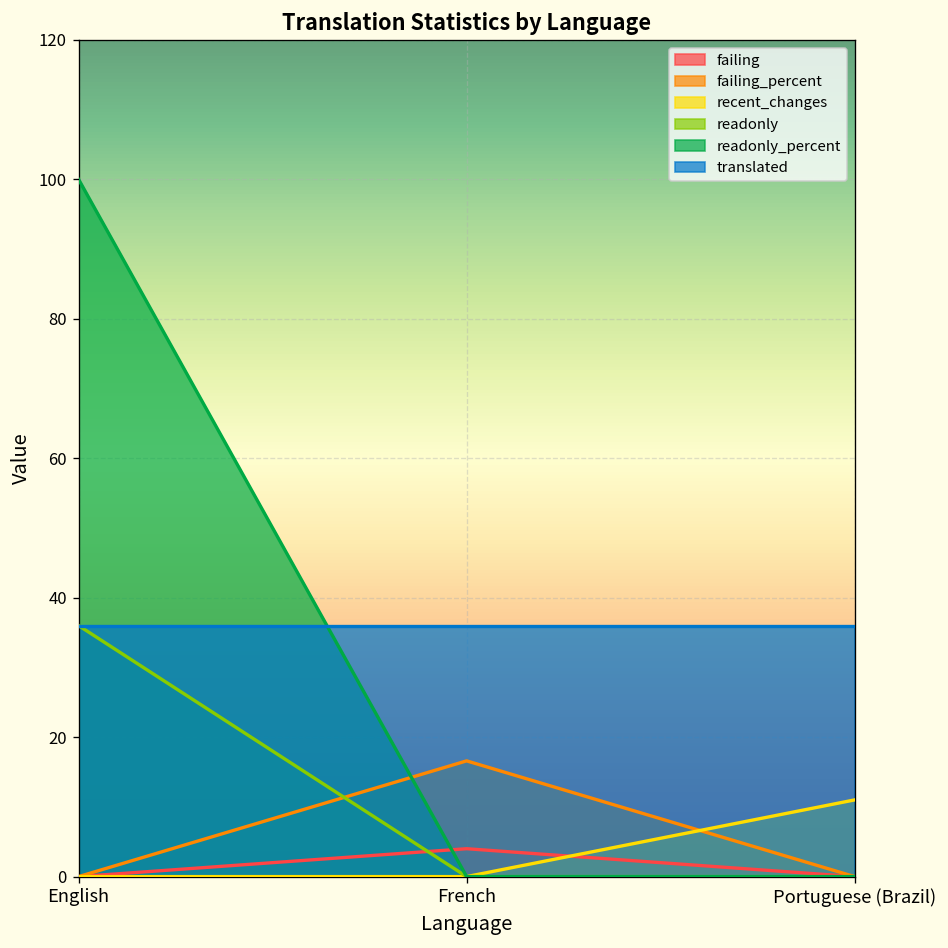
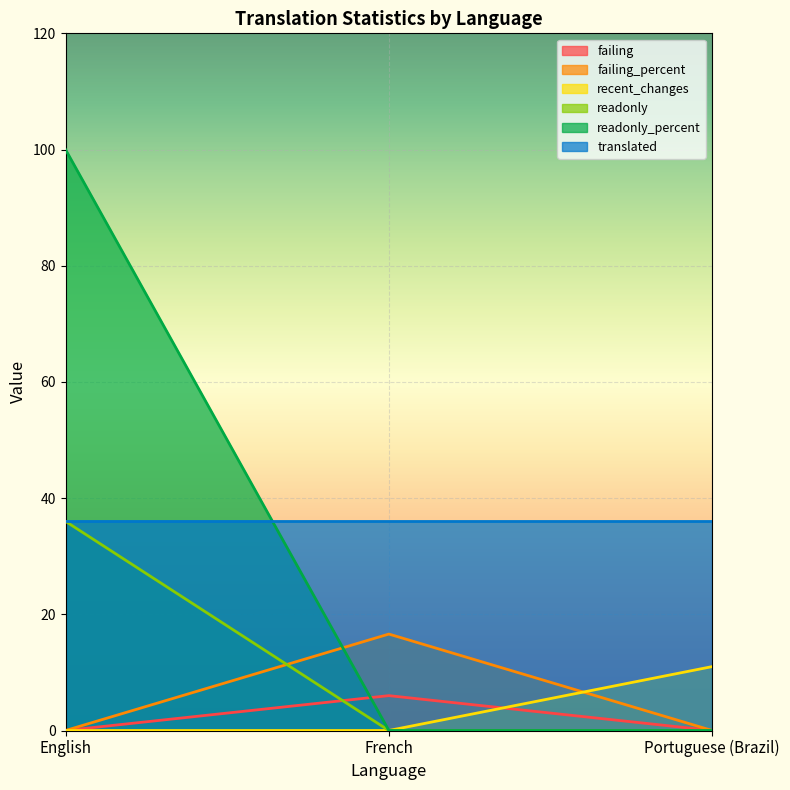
  {
    "failing": {
-     "French": 4
+     "French": 6
    },
    "failing_percent": {
      "French": 17
    },
    "recent_changes": {
      "Portuguese (Brazil)": 11
    },
    "readonly_percent": {
      "English": 100
    },
    "translated": {
      "French": 36,
      "Portuguese (Brazil)": 36
    }
  }
